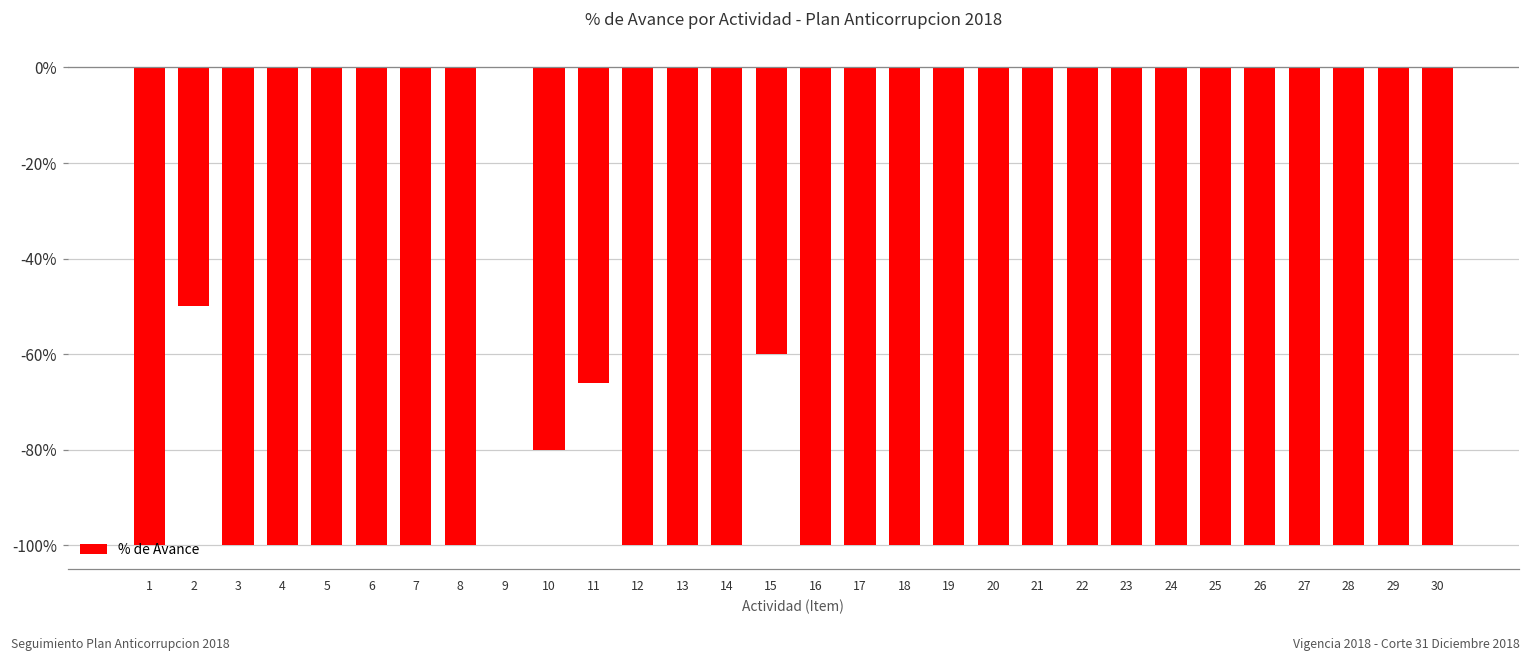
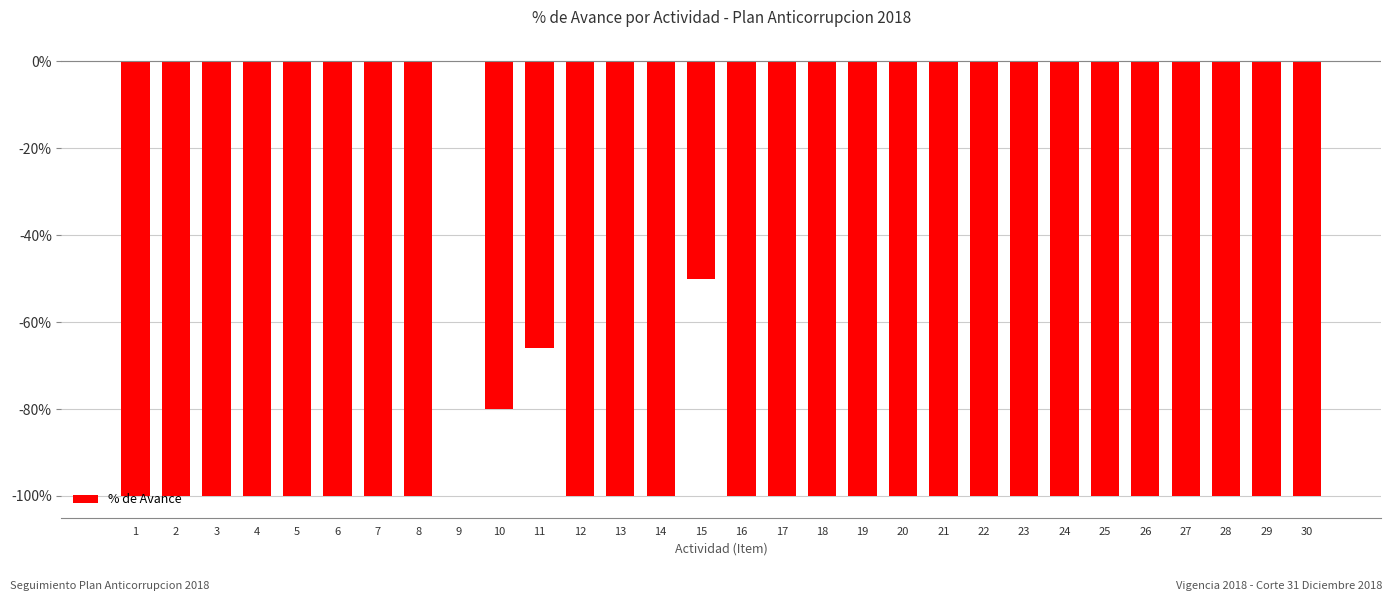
  {
    "1": "-100%",
-   "2": "-50%",
+   "2": "-100%",
    "3": "-100%",
    "4": "-100%",
    "5": "-100%",
    "6": "-100%",
    "7": "-100%",
    "8": "-100%",
    "9": "0%",
    "10": "-80%",
    "11": "-66%",
    "12": "-100%",
    "13": "-100%",
    "14": "-100%",
-   "15": "-60%",
+   "15": "-50%",
    "16": "-100%",
    "17": "-100%",
    "18": "-100%",
    "19": "-100%",
    "20": "-100%",
    "21": "-100%",
    "22": "-100%",
    "23": "-100%",
    "24": "-100%",
    "25": "-100%",
    "26": "-100%",
    "27": "-100%",
    "28": "-100%",
    "29": "-100%",
    "30": "-100%"
  }
